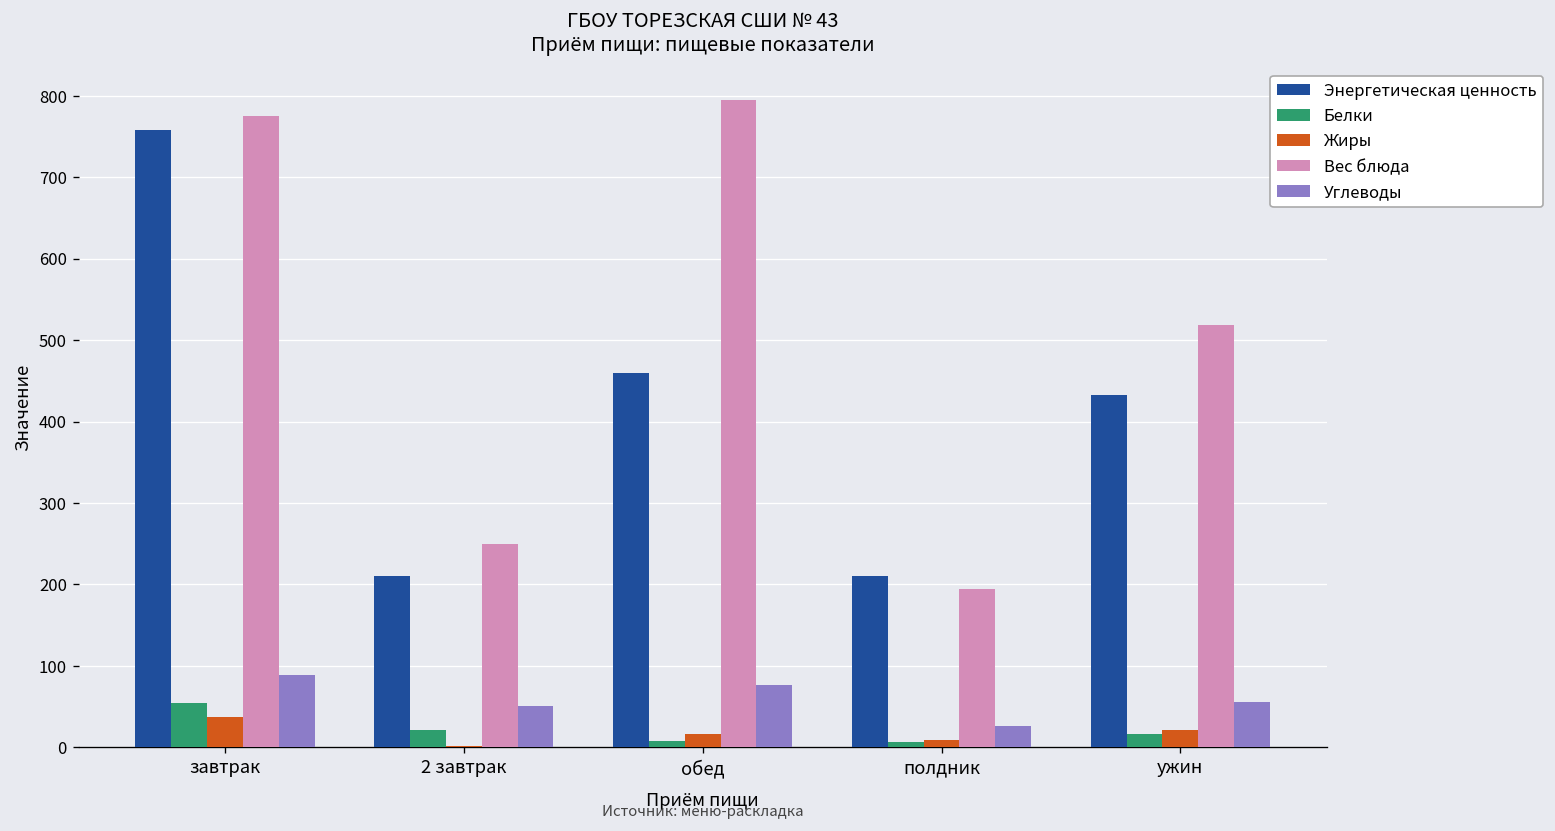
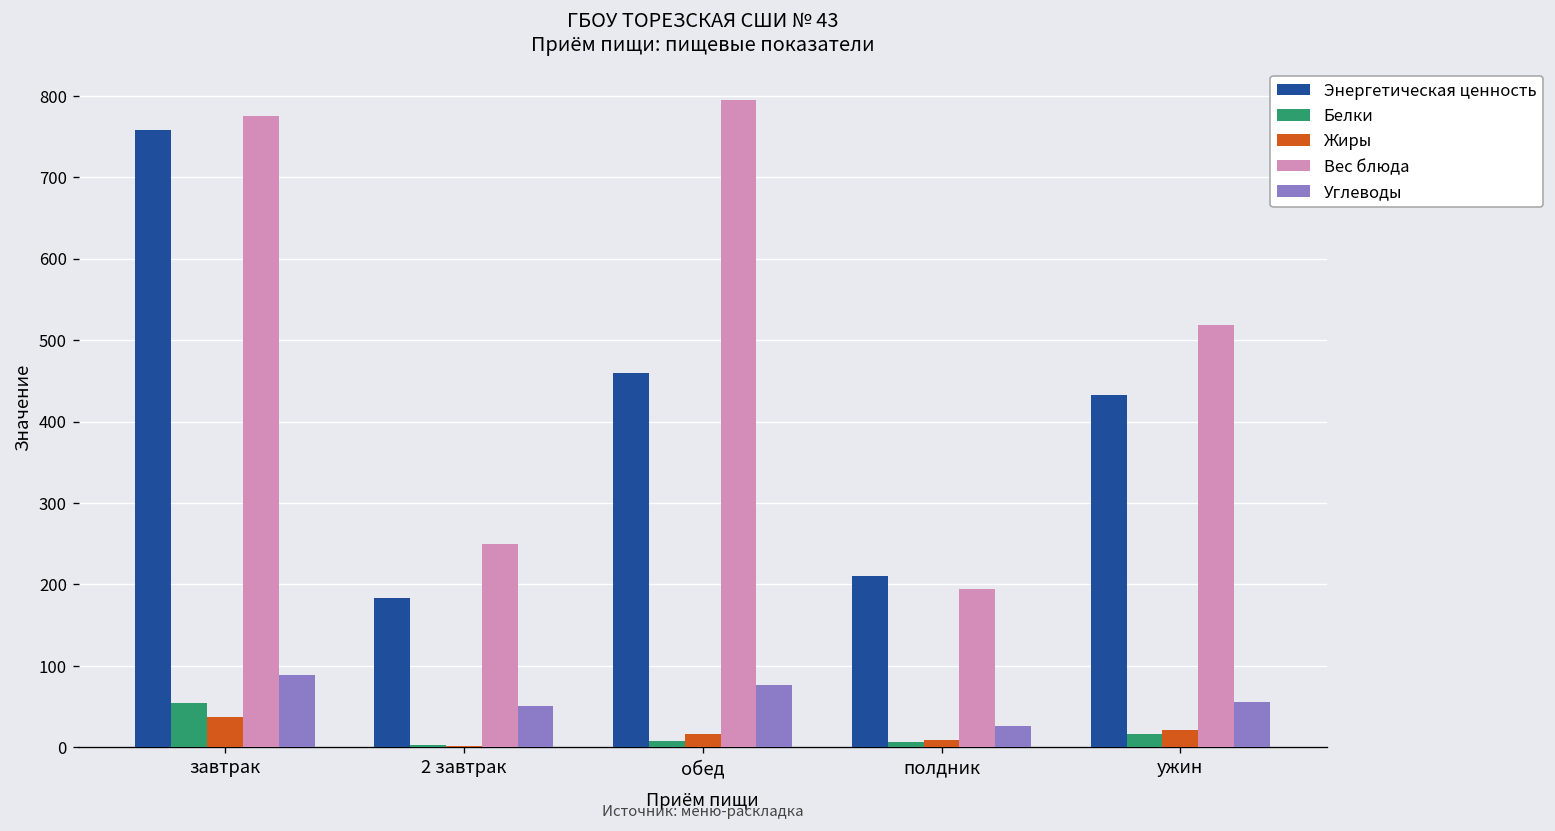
  {
    "Энергетическая ценность": {
      "завтрак": 760,
-     "2 завтрак": 210,
+     "2 завтрак": 180,
      "обед": 460,
      "полдник": 210,
      "ужин": 430
    },
    "Белки": {
      "завтрак": 50,
-     "2 завтрак": 20,
+     "2 завтрак": 0,
      "обед": 10,
      "полдник": 10,
      "ужин": 20
    },
    "Жиры": {
      "завтрак": 40,
      "обед": 20,
      "полдник": 10,
      "ужин": 20
    },
    "Вес блюда": {
      "завтрак": 780,
      "2 завтрак": 250,
      "обед": 800,
      "полдник": 200,
      "ужин": 520
    },
    "Углеводы": {
      "завтрак": 90,
      "2 завтрак": 50,
      "обед": 80,
      "полдник": 30,
      "ужин": 60
    }
  }
